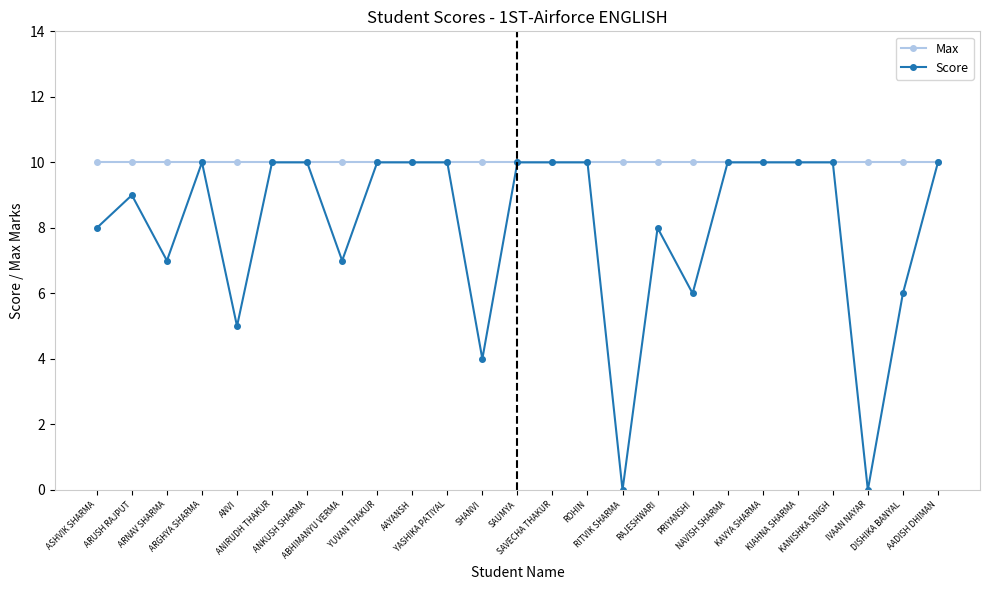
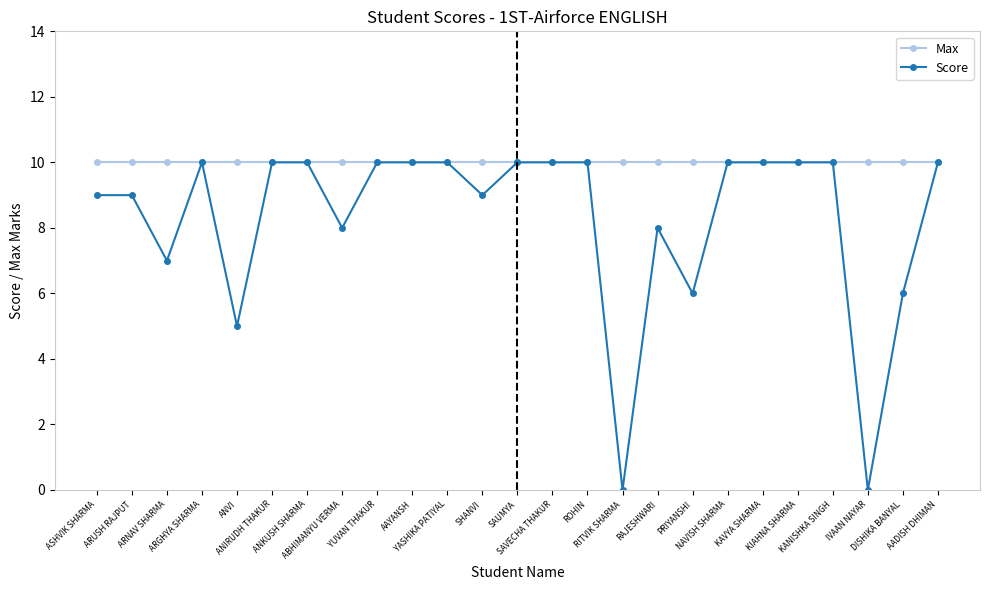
  {
    "Max": {
      "ASHVIK SHARMA": 10,
      "ARUSH RAJPUT": 10,
      "ARNAV SHARMA": 10,
      "ANVI": 10,
      "ABHIMANYU VERMA": 10,
      "SHANVI": 10,
      "RITVIK SHARMA": 10,
      "RAJESHWARI": 10,
      "PRIYANSHI": 10,
      "IVAAN NAYAR": 10,
      "DISHIKA BANYAL": 10
    },
    "Score": {
-     "ASHVIK SHARMA": 8,
+     "ASHVIK SHARMA": 9,
      "ARUSH RAJPUT": 9,
      "ARNAV SHARMA": 7,
      "ANVI": 5,
-     "ABHIMANYU VERMA": 7,
-     "SHANVI": 4,
+     "ABHIMANYU VERMA": 8,
+     "SHANVI": 9,
      "RITVIK SHARMA": 0,
      "RAJESHWARI": 8,
      "PRIYANSHI": 6,
      "IVAAN NAYAR": 0,
      "DISHIKA BANYAL": 6
    }
  }
